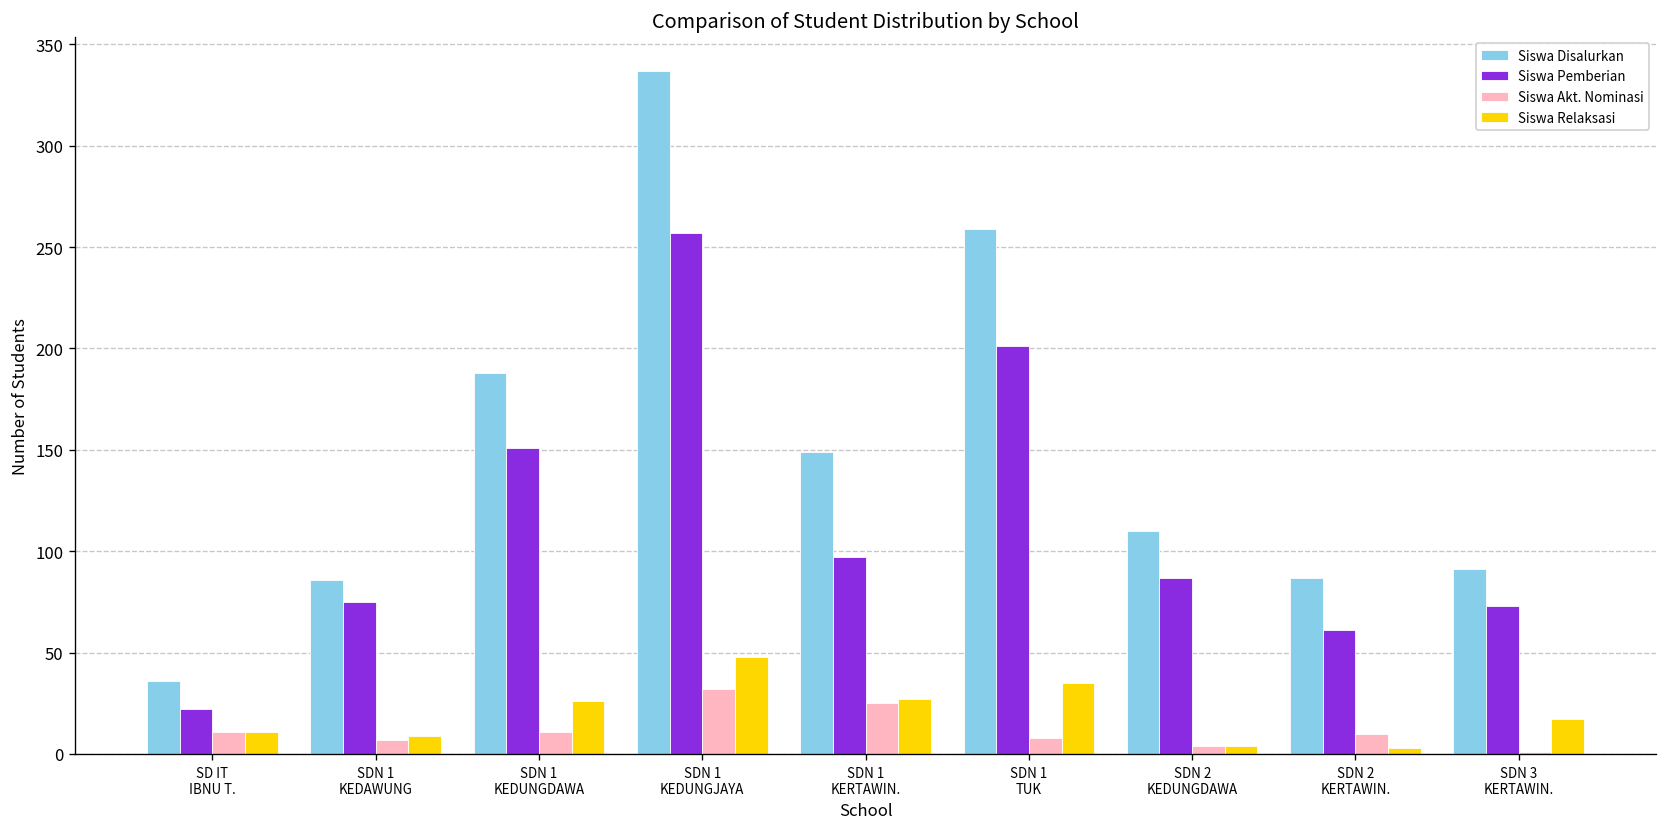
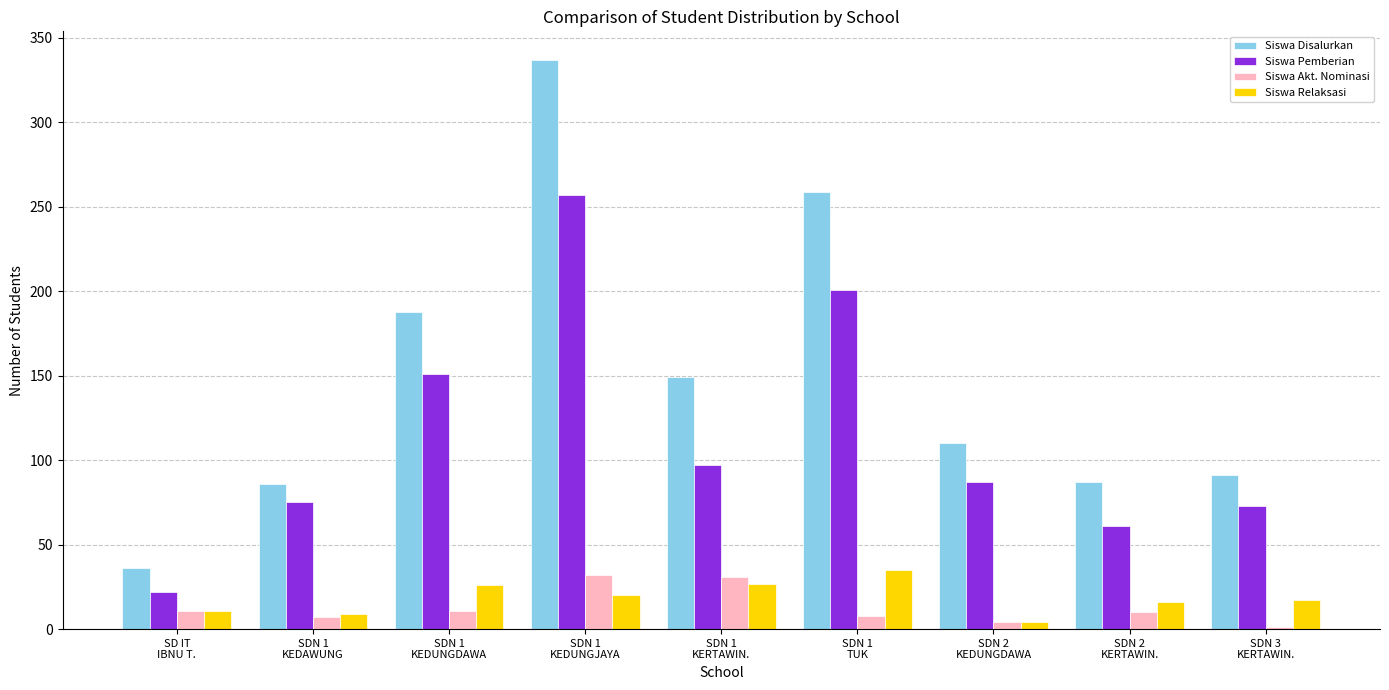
  {
    "Siswa Disalurkan": {
      "SD IT IBNU T.": 36,
      "SDN 1 KEDAWUNG": 86,
      "SDN 1 KEDUNGDAWA": 188,
      "SDN 1 KEDUNGJAYA": 337,
      "SDN 1 KERTAWIN.": 149,
      "SDN 1 TUK": 259,
      "SDN 2 KEDUNGDAWA": 110,
      "SDN 2 KERTAWIN.": 87,
      "SDN 3 KERTAWIN.": 91
    },
    "Siswa Pemberian": {
      "SD IT IBNU T.": 22,
      "SDN 1 KEDAWUNG": 75,
      "SDN 1 KEDUNGDAWA": 151,
      "SDN 1 KEDUNGJAYA": 257,
      "SDN 1 KERTAWIN.": 97,
      "SDN 1 TUK": 201,
      "SDN 2 KEDUNGDAWA": 87,
      "SDN 2 KERTAWIN.": 61,
      "SDN 3 KERTAWIN.": 73
    },
    "Siswa Akt. Nominasi": {
      "SD IT IBNU T.": 11,
      "SDN 1 KEDAWUNG": 7,
      "SDN 1 KEDUNGDAWA": 11,
      "SDN 1 KEDUNGJAYA": 32,
-     "SDN 1 KERTAWIN.": 25,
+     "SDN 1 KERTAWIN.": 31,
      "SDN 1 TUK": 8,
      "SDN 2 KEDUNGDAWA": 4,
      "SDN 2 KERTAWIN.": 10
    },
    "Siswa Relaksasi": {
      "SD IT IBNU T.": 11,
      "SDN 1 KEDAWUNG": 9,
      "SDN 1 KEDUNGDAWA": 26,
-     "SDN 1 KEDUNGJAYA": 48,
+     "SDN 1 KEDUNGJAYA": 20,
      "SDN 1 KERTAWIN.": 27,
      "SDN 1 TUK": 35,
      "SDN 2 KEDUNGDAWA": 4,
-     "SDN 2 KERTAWIN.": 3,
+     "SDN 2 KERTAWIN.": 16,
      "SDN 3 KERTAWIN.": 17
    }
  }
